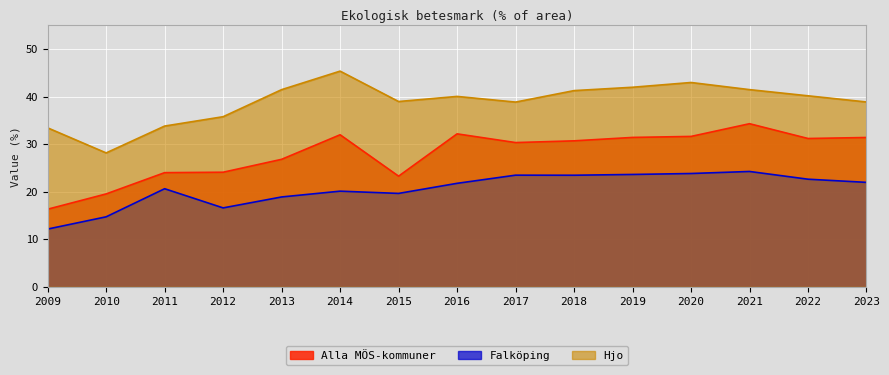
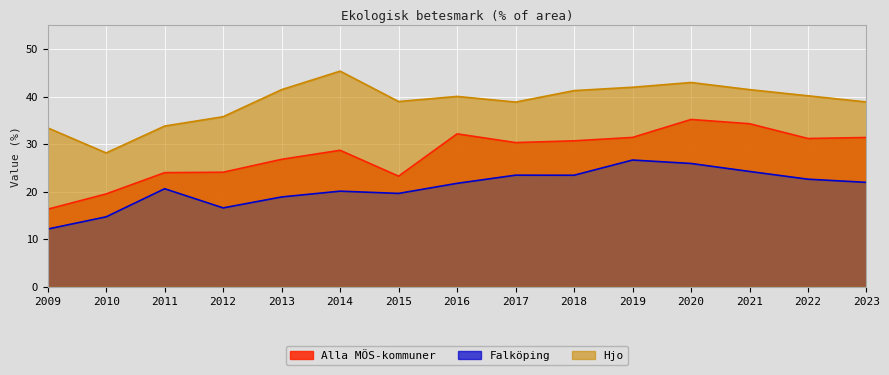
  {
    "Alla MÖS-kommuner": {
      "2009": 16,
      "2010": 20,
      "2011": 24,
      "2012": 24,
      "2013": 27,
-     "2014": 32,
+     "2014": 29,
      "2015": 23,
      "2016": 32,
      "2017": 30,
      "2018": 31,
      "2019": 31,
-     "2020": 32,
+     "2020": 35,
      "2021": 34,
      "2022": 31,
      "2023": 31
    },
    "Falköping": {
      "2009": 12,
      "2010": 15,
      "2011": 21,
      "2012": 17,
      "2013": 19,
      "2014": 20,
      "2015": 20,
      "2016": 22,
      "2017": 24,
      "2018": 23,
-     "2019": 24,
-     "2020": 24,
+     "2019": 27,
+     "2020": 26,
      "2021": 24,
      "2022": 23,
      "2023": 22
    },
    "Hjo": {
      "2009": 33,
      "2010": 28,
      "2011": 34,
      "2012": 36,
      "2013": 41,
      "2014": 45,
      "2015": 39,
      "2016": 40,
      "2017": 39,
      "2018": 41,
      "2019": 42,
      "2020": 43,
      "2021": 42,
      "2022": 40,
      "2023": 39
    }
  }
